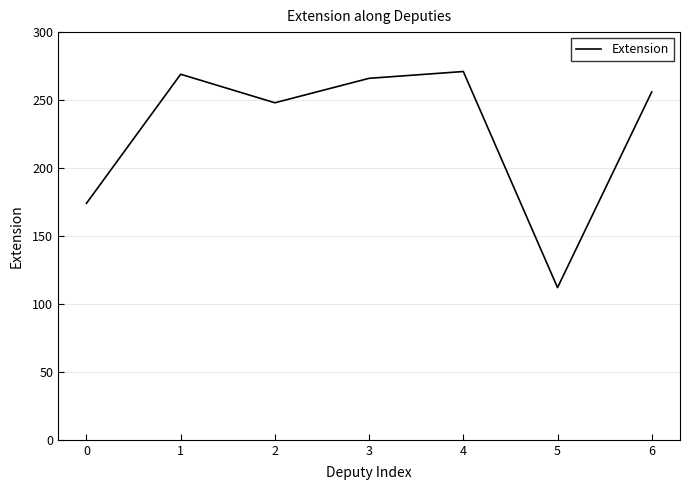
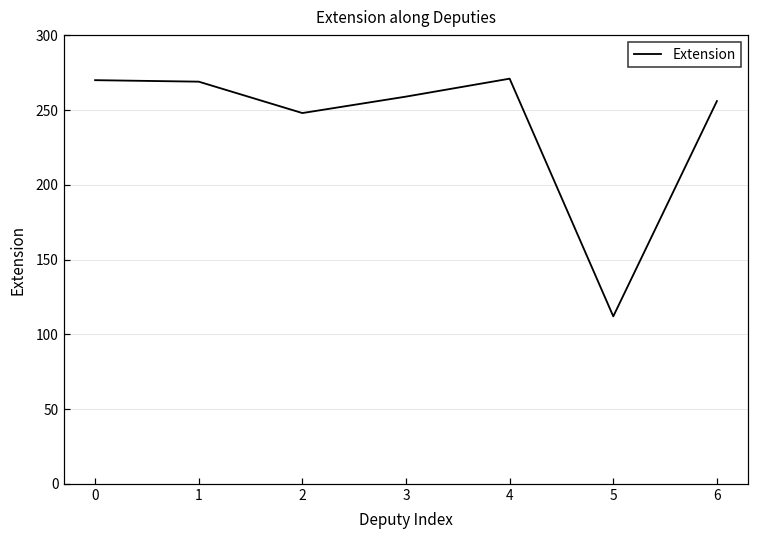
  {
-   "0": 174,
+   "0": 270,
    "1": 269,
    "2": 248,
-   "3": 266,
+   "3": 259,
    "4": 271,
    "5": 112,
    "6": 256
  }
